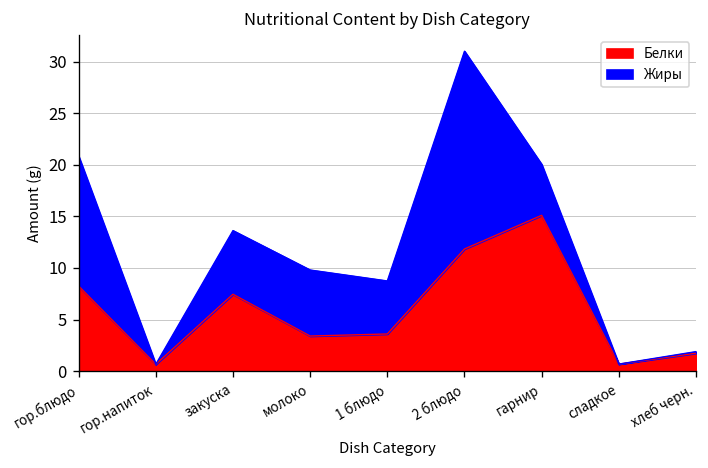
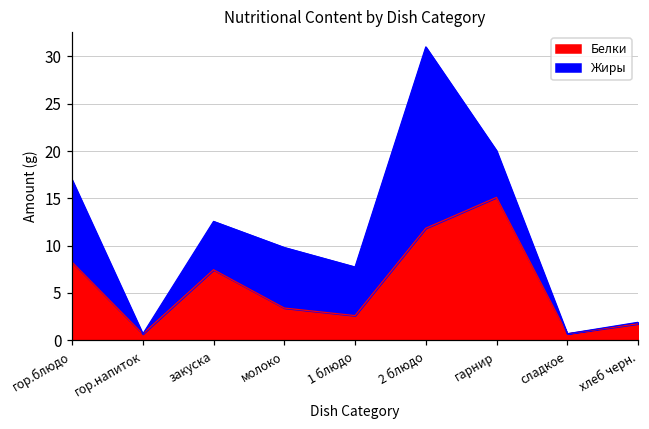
  {
    "Белки": {
      "гор.блюдо": 8,
      "закуска": 7,
      "молоко": 3,
-     "1 блюдо": 4,
+     "1 блюдо": 3,
      "2 блюдо": 12,
      "гарнир": 15
    },
    "Жиры": {
-     "гор.блюдо": 13,
-     "закуска": 6,
+     "гор.блюдо": 9,
+     "закуска": 5,
      "молоко": 6,
      "1 блюдо": 5,
      "2 блюдо": 19,
      "гарнир": 5
    }
  }
